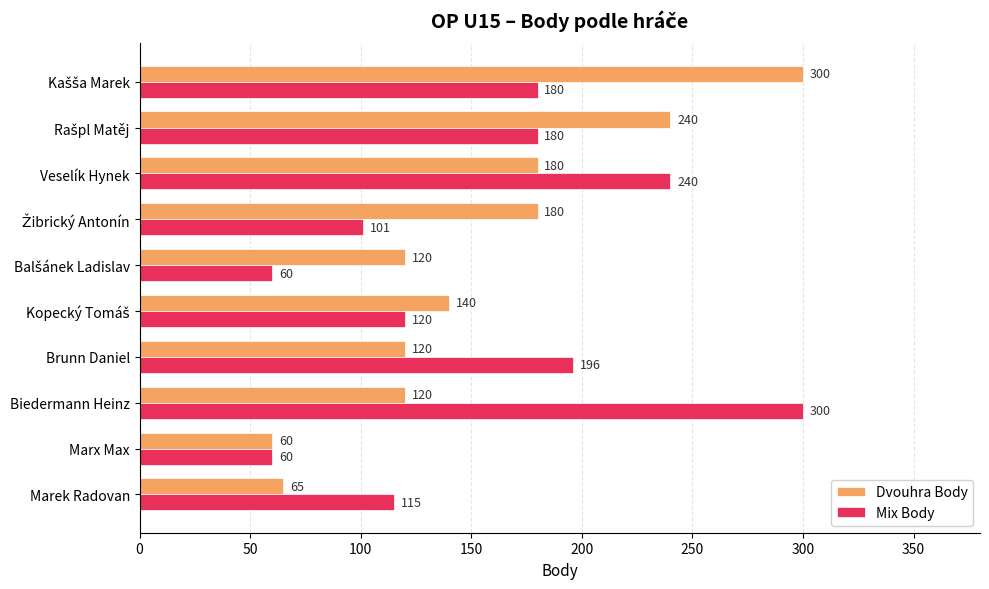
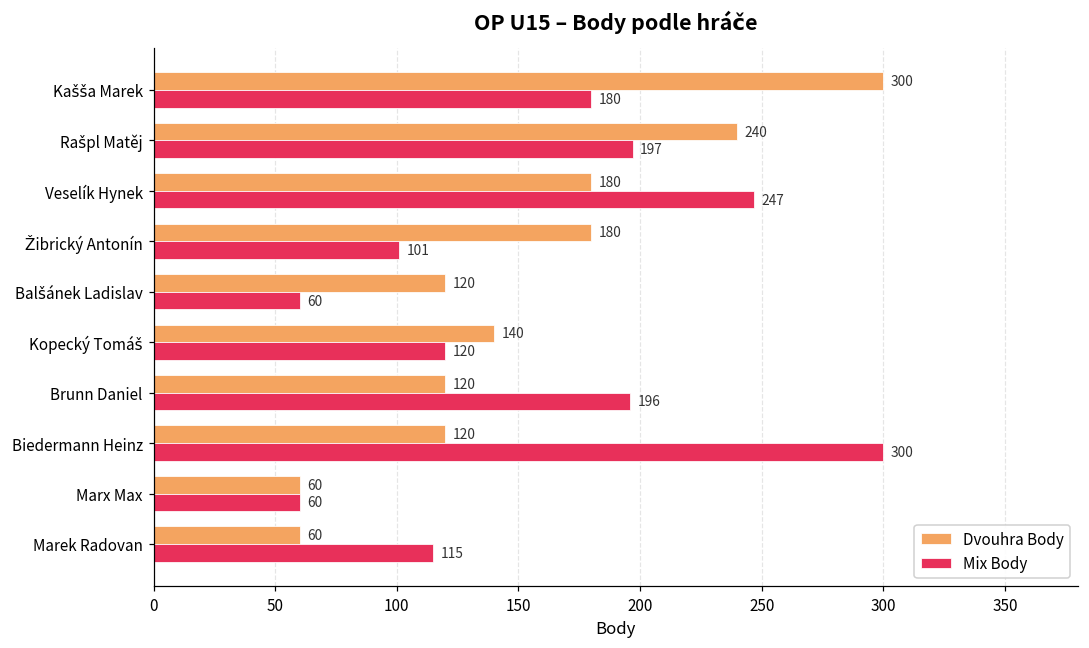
  {
    "Dvouhra Body": {
      "Kašša Marek": 300,
      "Rašpl Matěj": 240,
      "Veselík Hynek": 180,
      "Žibrický Antonín": 180,
      "Balšánek Ladislav": 120,
      "Kopecký Tomáš": 140,
      "Brunn Daniel": 120,
      "Biedermann Heinz": 120,
      "Marx Max": 60,
-     "Marek Radovan": 65
+     "Marek Radovan": 60
    },
    "Mix Body": {
      "Kašša Marek": 180,
-     "Rašpl Matěj": 180,
-     "Veselík Hynek": 240,
+     "Rašpl Matěj": 197,
+     "Veselík Hynek": 247,
      "Žibrický Antonín": 101,
      "Balšánek Ladislav": 60,
      "Kopecký Tomáš": 120,
      "Brunn Daniel": 196,
      "Biedermann Heinz": 300,
      "Marx Max": 60,
      "Marek Radovan": 115
    }
  }
